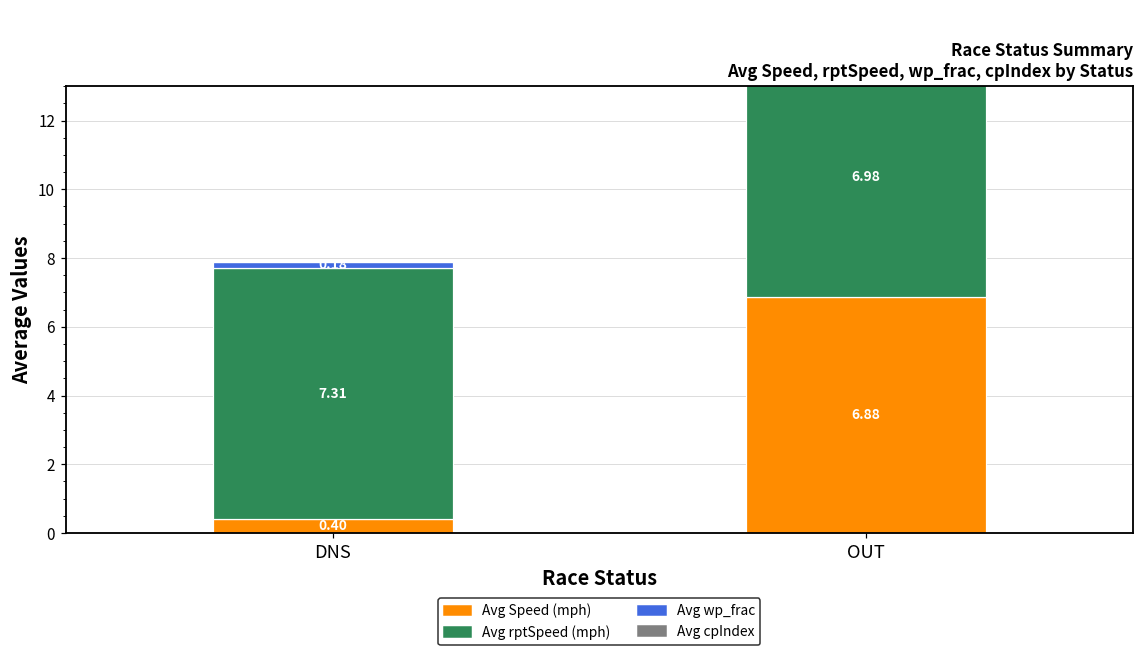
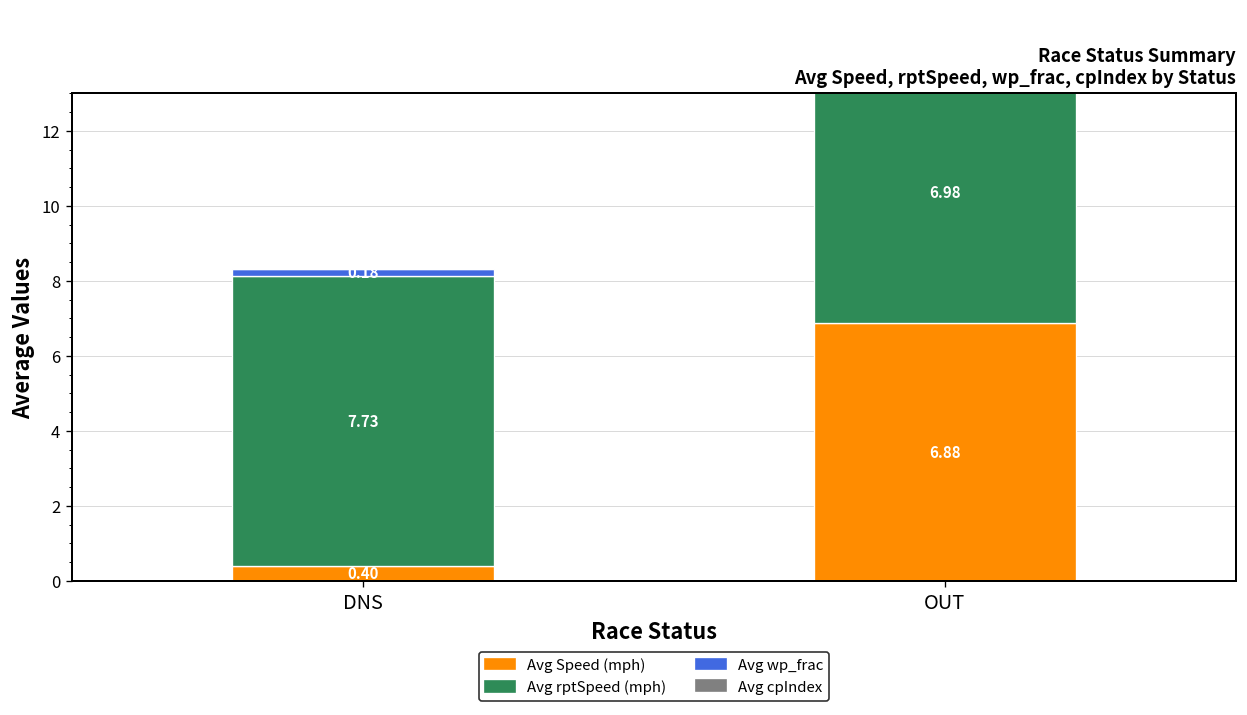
  {
    "Avg Speed (mph)": {
      "DNS": 0.40,
      "OUT": 6.88
    },
    "Avg rptSpeed (mph)": {
-     "DNS": 7.31
+     "DNS": 7.73
    },
    "Avg wp_frac": {
      "DNS": 0.18
    },
    "Avg cpIndex": {
      "DNS": 0.0
    }
  }
